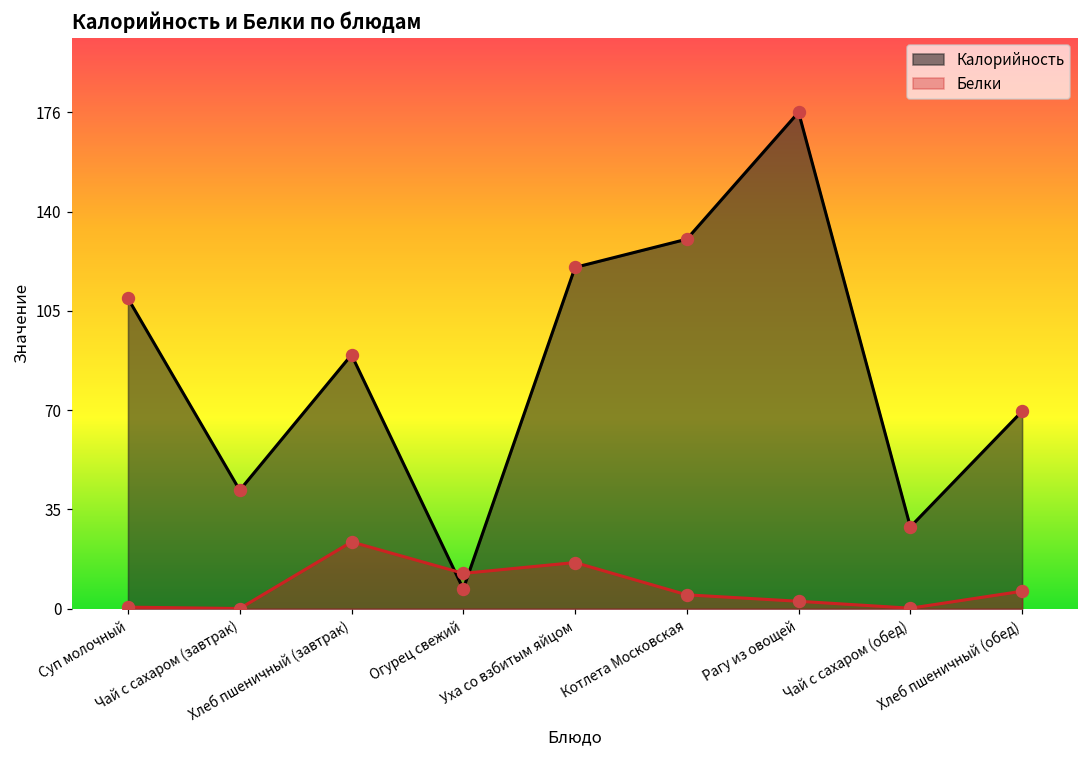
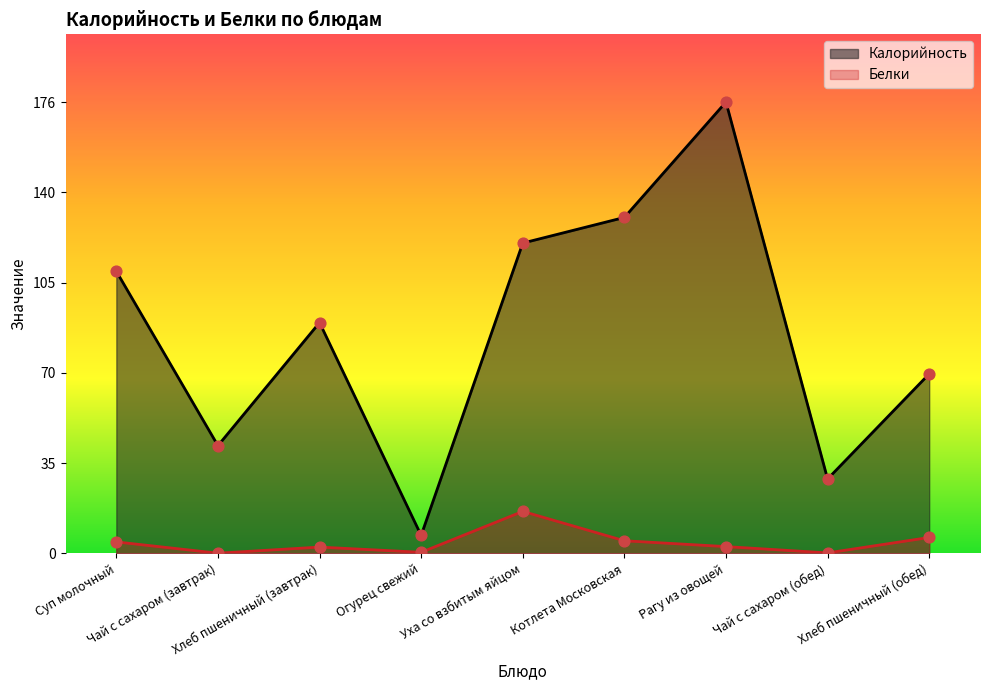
  {
    "Калорийность": {
      "Суп молочный": 110,
      "Чай с сахаром (завтрак)": 42,
      "Хлеб пшеничный (завтрак)": 90,
      "Огурец свежий": 7,
      "Уха со взбитым яйцом": 121,
      "Котлета Московская": 131,
      "Рагу из овощей": 176,
      "Чай с сахаром (обед)": 29,
      "Хлеб пшеничный (обед)": 70
    },
    "Белки": {
-     "Суп молочный": 1,
+     "Суп молочный": 4,
      "Чай с сахаром (завтрак)": 0,
-     "Хлеб пшеничный (завтрак)": 24,
-     "Огурец свежий": 13,
+     "Хлеб пшеничный (завтрак)": 2,
+     "Огурец свежий": 0,
      "Уха со взбитым яйцом": 16,
      "Котлета Московская": 5,
      "Рагу из овощей": 3,
      "Чай с сахаром (обед)": 0,
      "Хлеб пшеничный (обед)": 6
    }
  }
